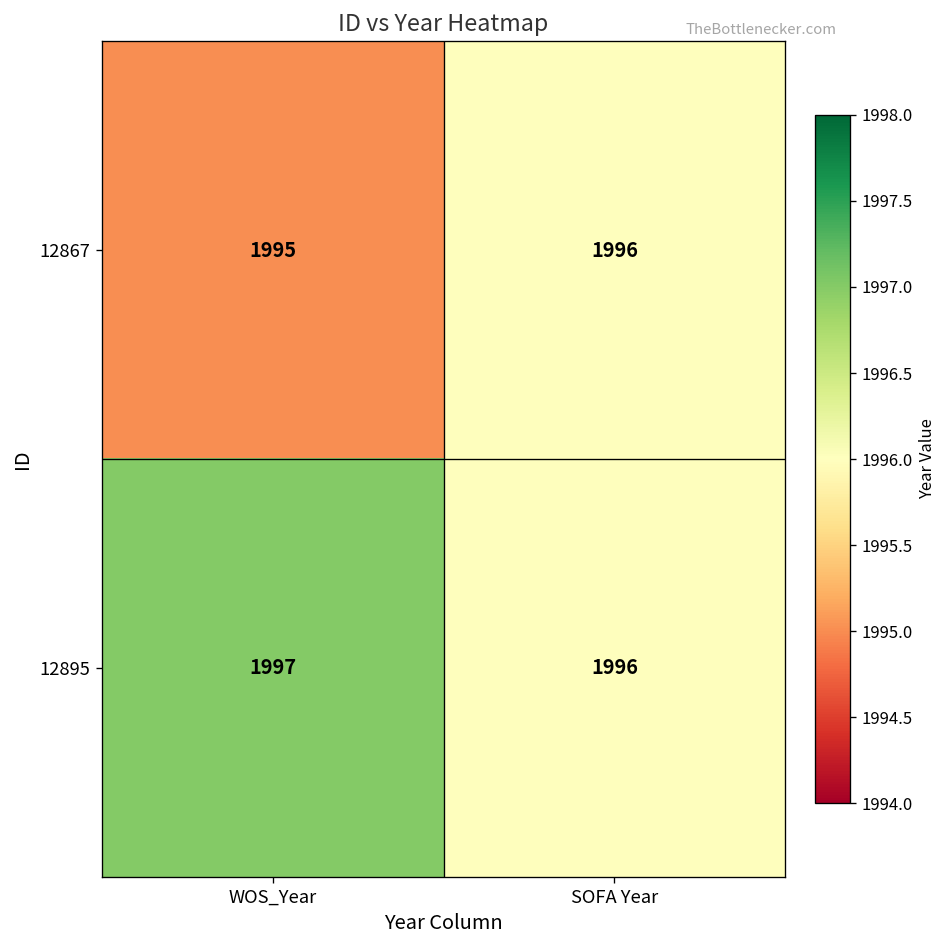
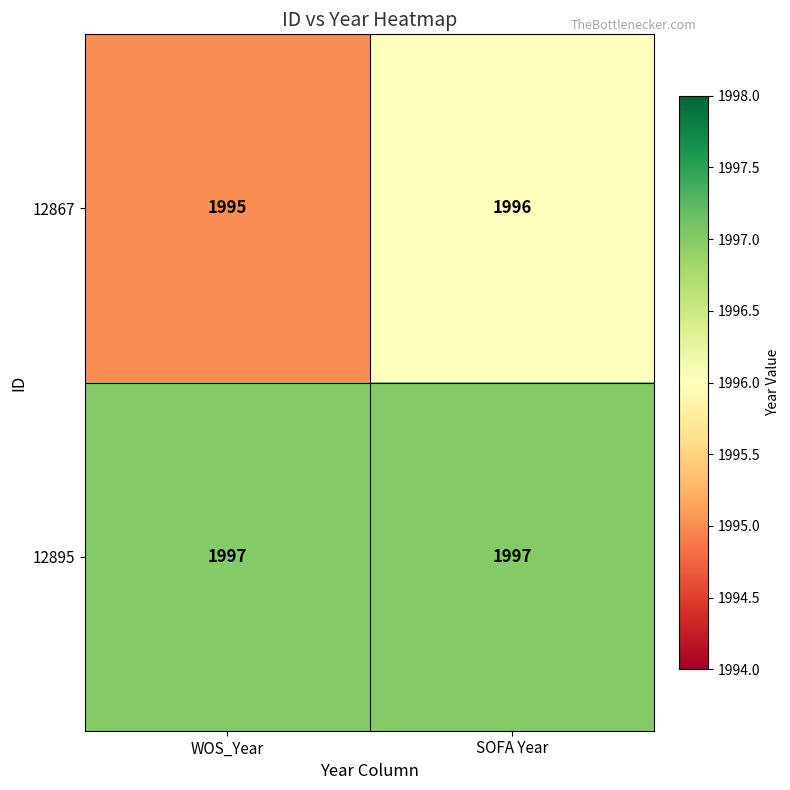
  {
    "12867": {
      "WOS_Year": 1995,
      "SOFA Year": 1996
    },
    "12895": {
      "WOS_Year": 1997,
-     "SOFA Year": 1996
+     "SOFA Year": 1997
    }
  }
